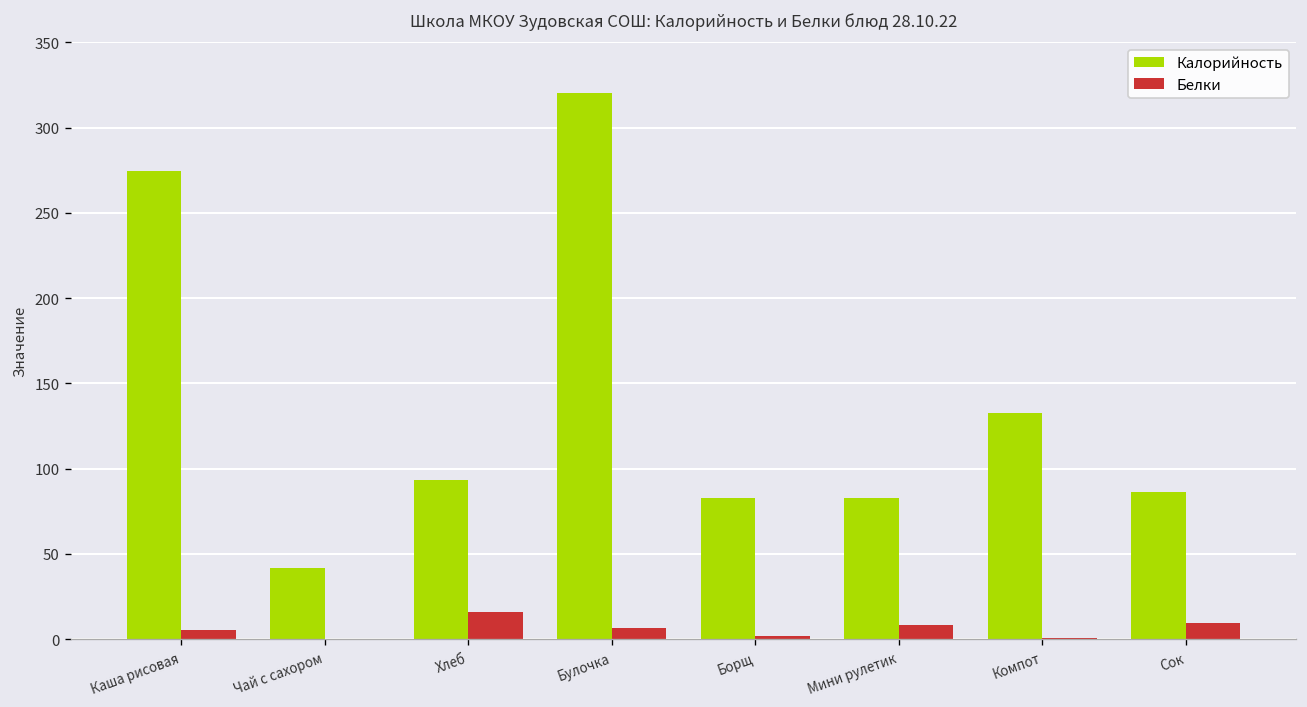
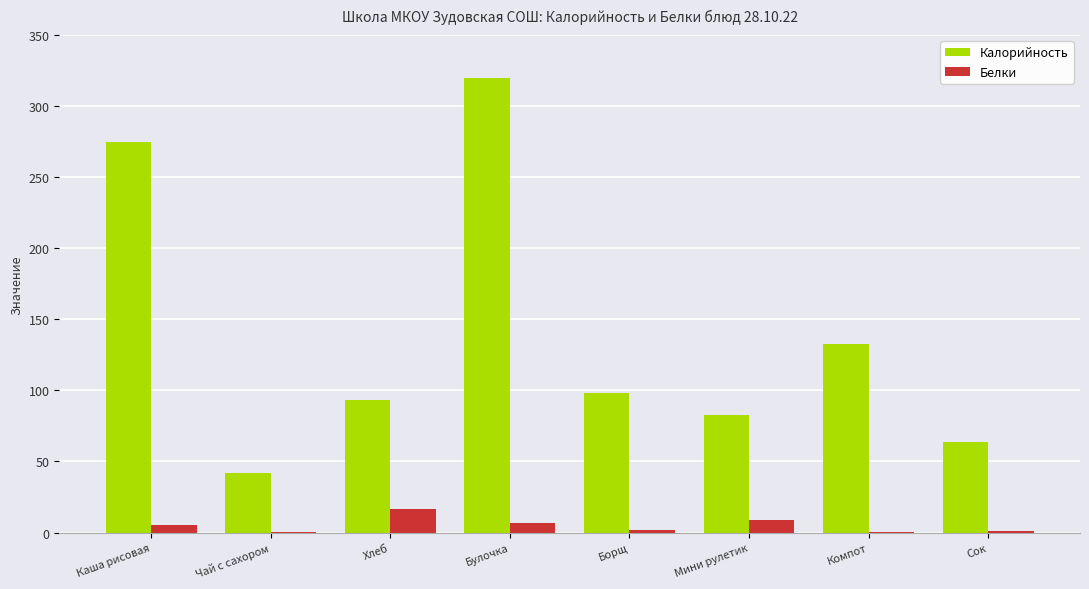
  {
    "Калорийность": {
      "Каша рисовая": 275,
      "Чай с сахором": 42,
      "Хлеб": 94,
      "Булочка": 320,
-     "Борщ": 83,
+     "Борщ": 98,
      "Мини рулетик": 83,
      "Компот": 133,
-     "Сок": 87
+     "Сок": 64
    },
    "Белки": {
      "Каша рисовая": 5,
      "Хлеб": 16,
      "Булочка": 7,
      "Борщ": 2,
      "Мини рулетик": 9,
-     "Сок": 10
+     "Сок": 1
    }
  }
